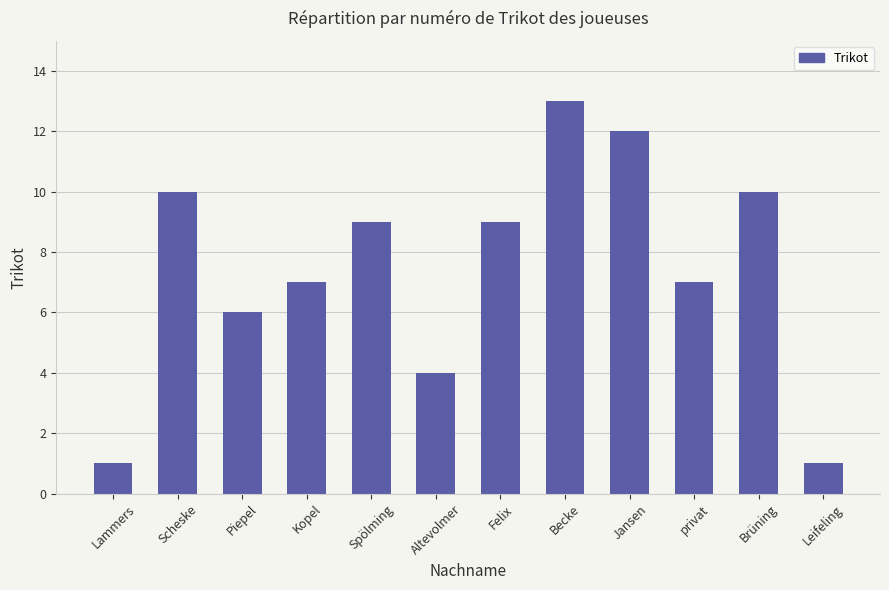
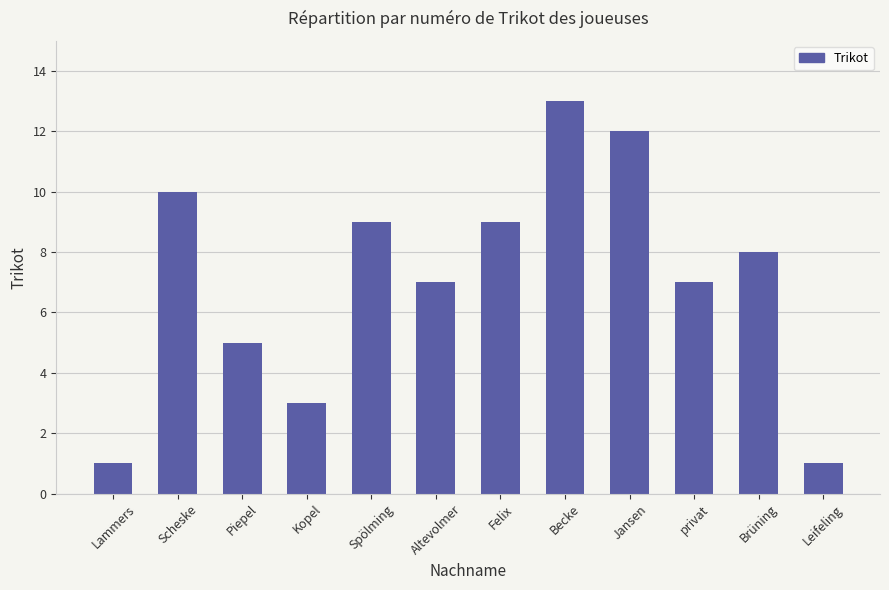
  {
    "Lammers": 1,
    "Scheske": 10,
-   "Piepel": 6,
-   "Kopel": 7,
+   "Piepel": 5,
+   "Kopel": 3,
    "Spölming": 9,
-   "Altevolmer": 4,
+   "Altevolmer": 7,
    "Felix": 9,
    "Becke": 13,
    "Jansen": 12,
    "privat": 7,
-   "Brüning": 10,
+   "Brüning": 8,
    "Leifeling": 1
  }
